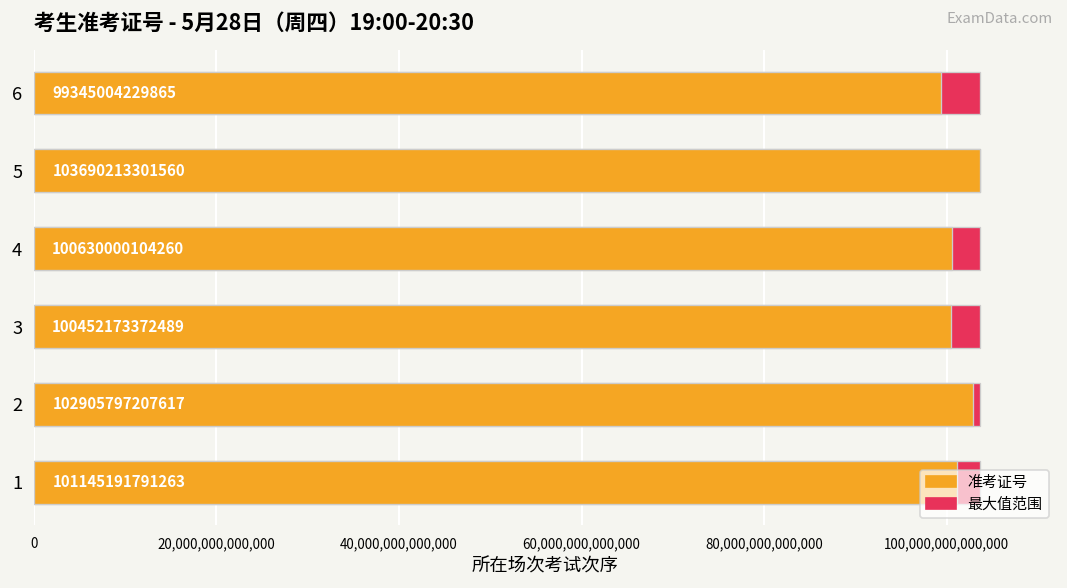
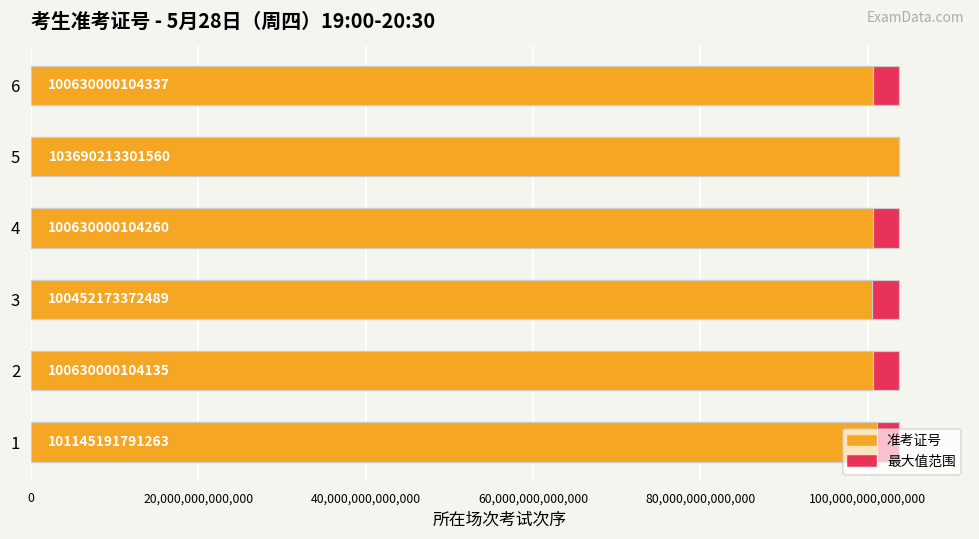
  {
    "准考证号": {
-     "6": 99345004229865,
+     "6": 100630000104337,
      "5": 103690213301560,
-     "2": 102905797207617
+     "2": 100630000104135
    }
  }
